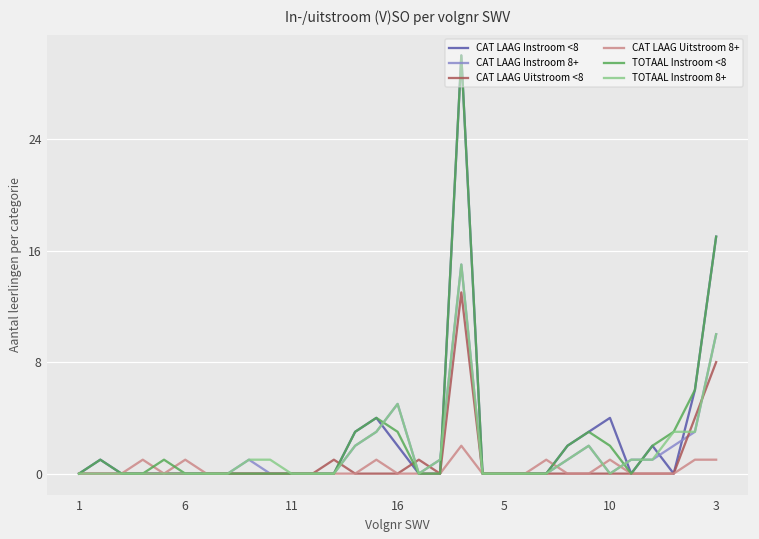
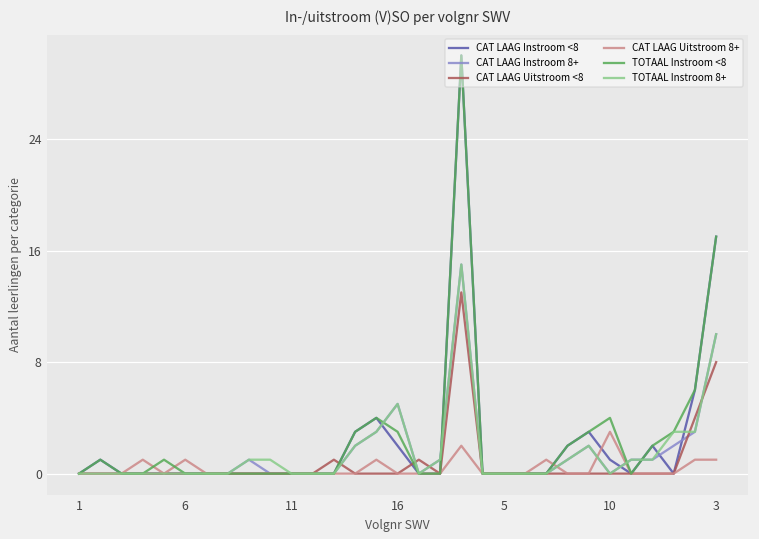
  {
    "CAT LAAG Instroom <8": {
-     "10": 4
+     "10": 1
    },
    "CAT LAAG Uitstroom 8+": {
-     "10": 1
+     "10": 3
    },
    "TOTAAL Instroom <8": {
-     "10": 2
+     "10": 4
    }
  }
